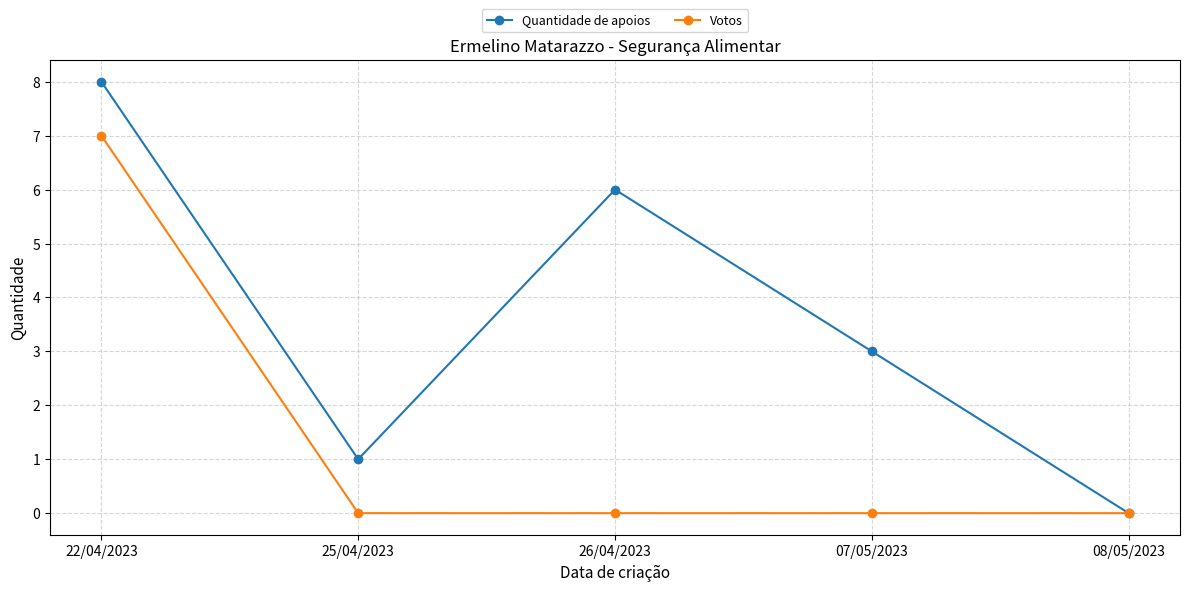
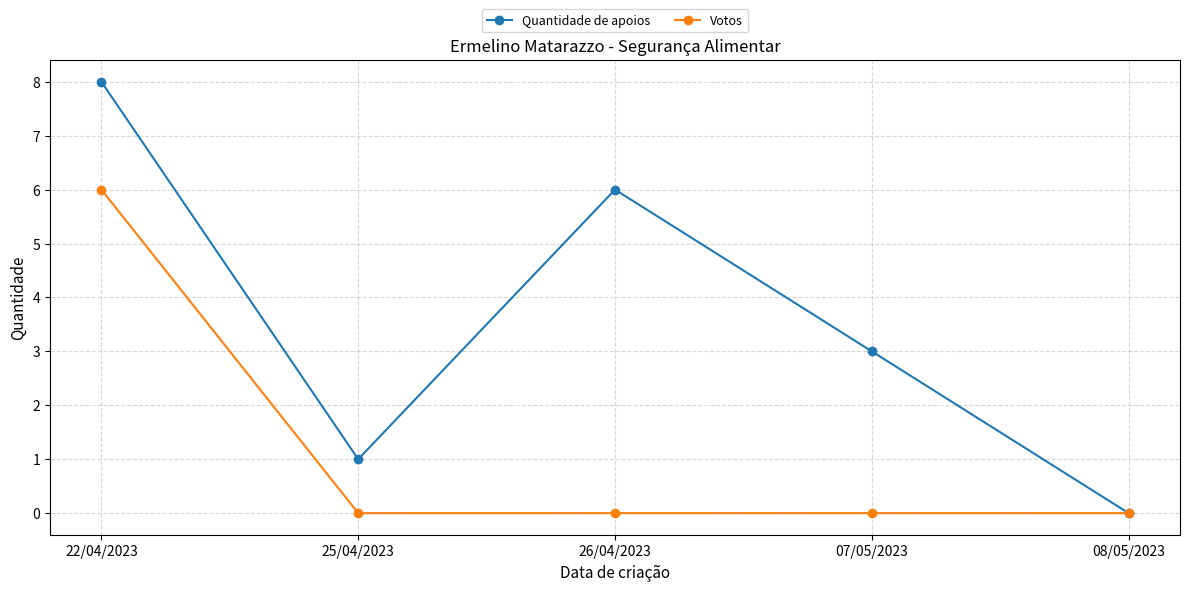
  {
    "Quantidade de apoios": {
      "22/04/2023": 8,
      "25/04/2023": 1,
      "26/04/2023": 6,
      "07/05/2023": 3
    },
    "Votos": {
-     "22/04/2023": 7,
+     "22/04/2023": 6,
      "25/04/2023": 0,
      "26/04/2023": 0,
      "07/05/2023": 0
    }
  }
